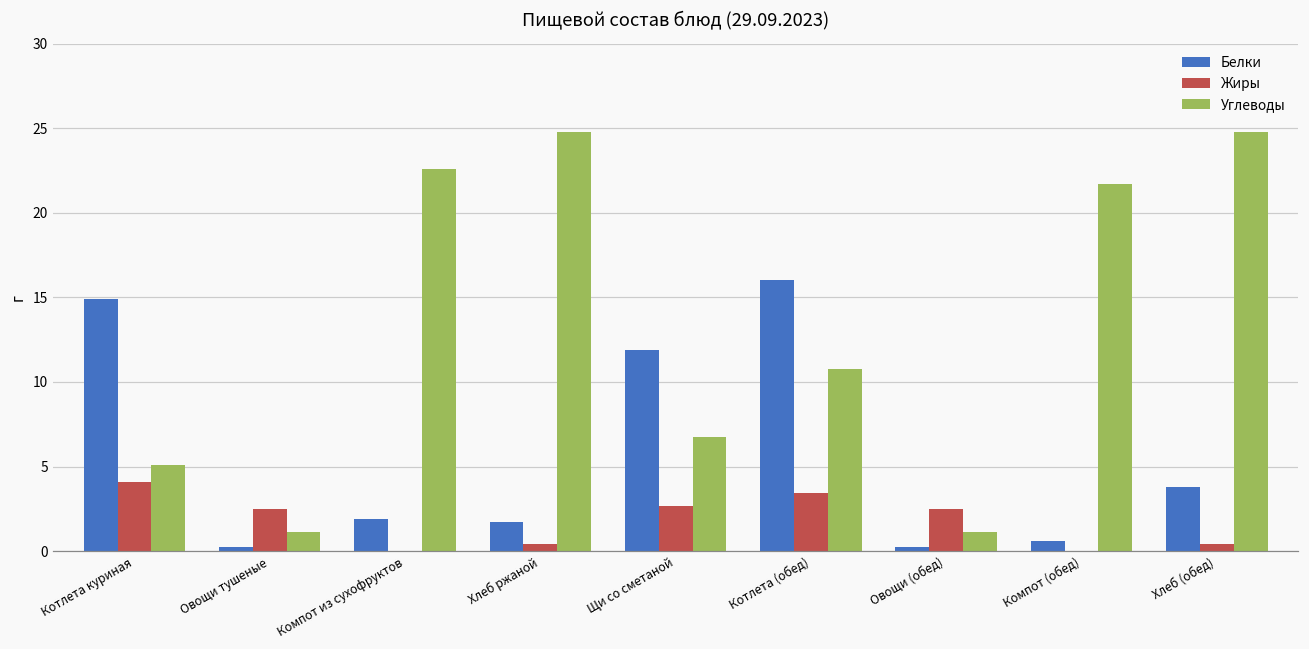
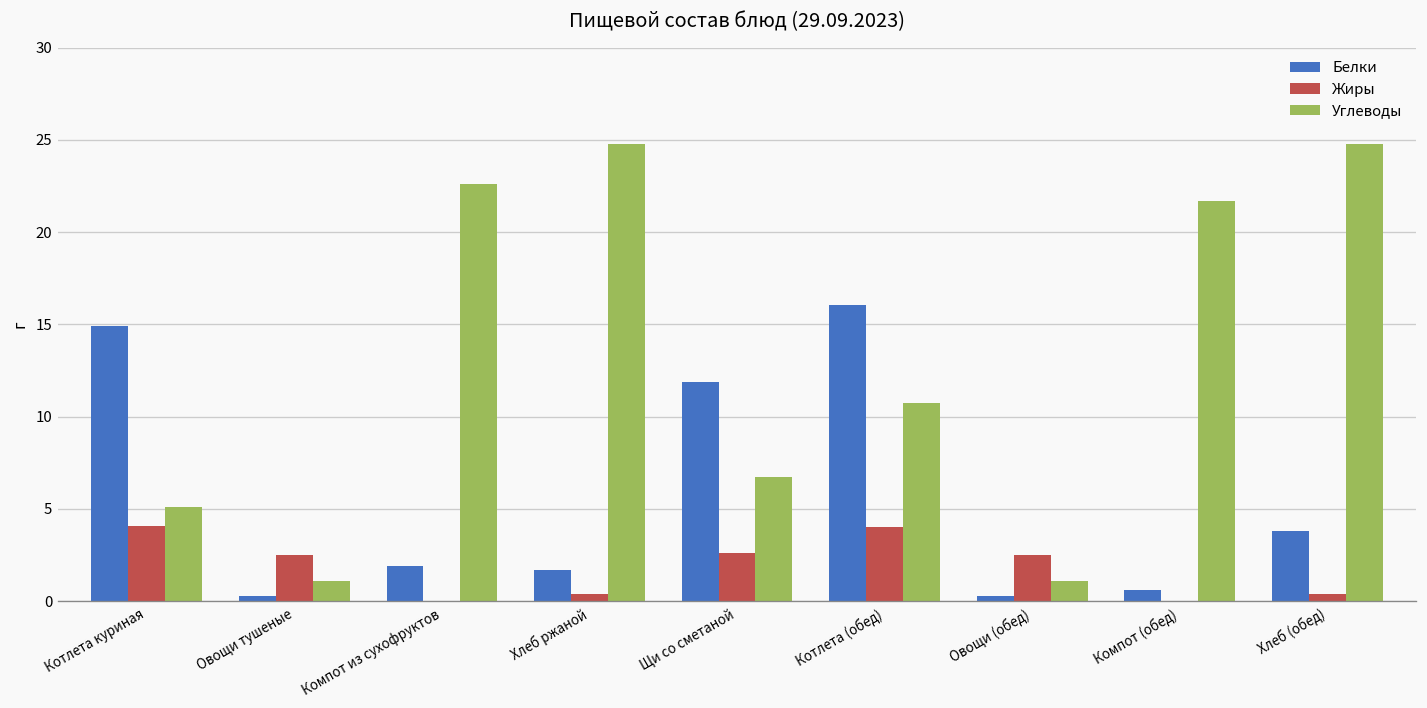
  {
    "Белки": {
      "Котлета куриная": 14.9,
      "Овощи тушеные": 0.3,
      "Компот из сухофруктов": 1.9,
      "Хлеб ржаной": 1.7,
      "Щи со сметаной": 11.9,
      "Котлета (обед)": 16.1,
      "Овощи (обед)": 0.3,
      "Компот (обед)": 0.6,
      "Хлеб (обед)": 3.8
    },
    "Жиры": {
      "Котлета куриная": 4.1,
      "Овощи тушеные": 2.5,
      "Компот из сухофруктов": 0.0,
      "Хлеб ржаной": 0.4,
      "Щи со сметаной": 2.6,
-     "Котлета (обед)": 3.4,
+     "Котлета (обед)": 4.0,
      "Овощи (обед)": 2.5,
      "Компот (обед)": 0.0,
      "Хлеб (обед)": 0.4
    },
    "Углеводы": {
      "Котлета куриная": 5.1,
      "Овощи тушеные": 1.1,
      "Компот из сухофруктов": 22.6,
      "Хлеб ржаной": 24.8,
      "Щи со сметаной": 6.7,
      "Котлета (обед)": 10.8,
      "Овощи (обед)": 1.1,
      "Компот (обед)": 21.7,
      "Хлеб (обед)": 24.8
    }
  }
